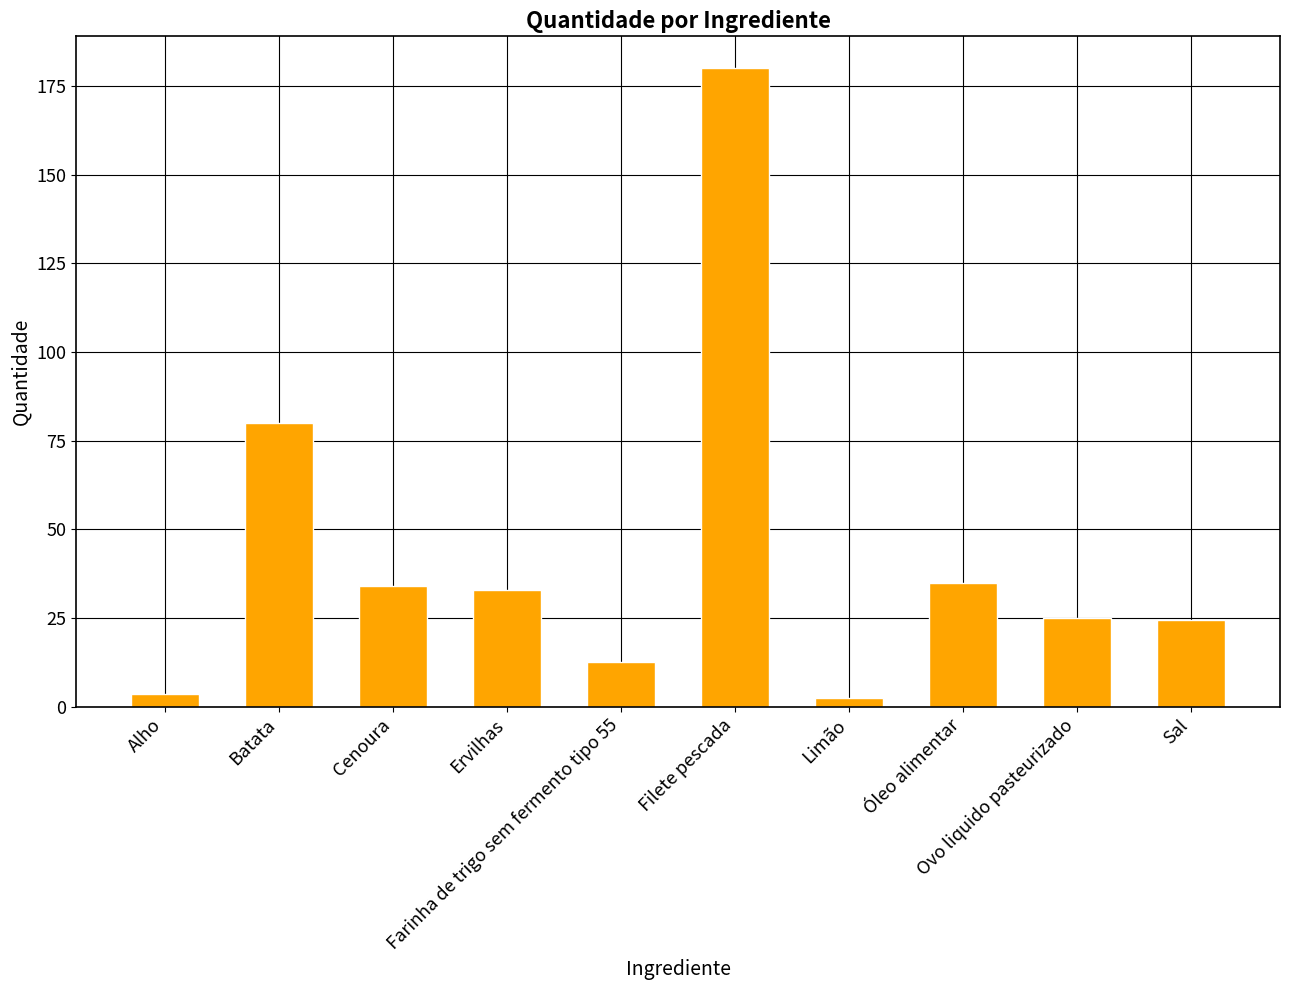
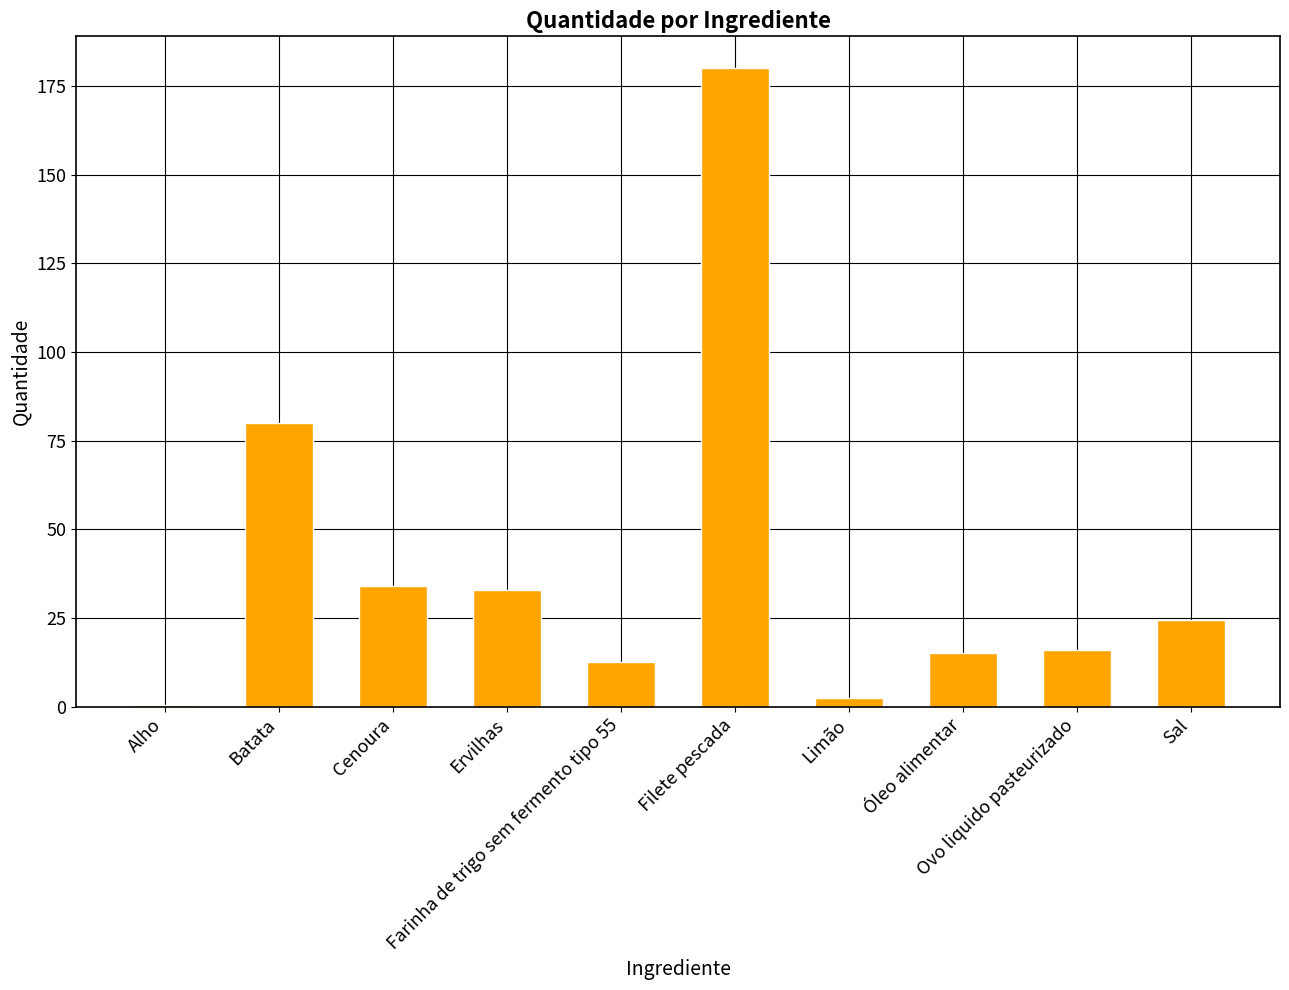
  {
-   "Alho": 4,
+   "Alho": 1,
    "Batata": 80,
    "Cenoura": 34,
    "Ervilhas": 33,
    "Farinha de trigo sem fermento tipo 55": 13,
    "Filete pescada": 180,
    "Limão": 3,
-   "Óleo alimentar": 35,
-   "Ovo liquido pasteurizado": 25,
+   "Óleo alimentar": 15,
+   "Ovo liquido pasteurizado": 16,
    "Sal": 25
  }
